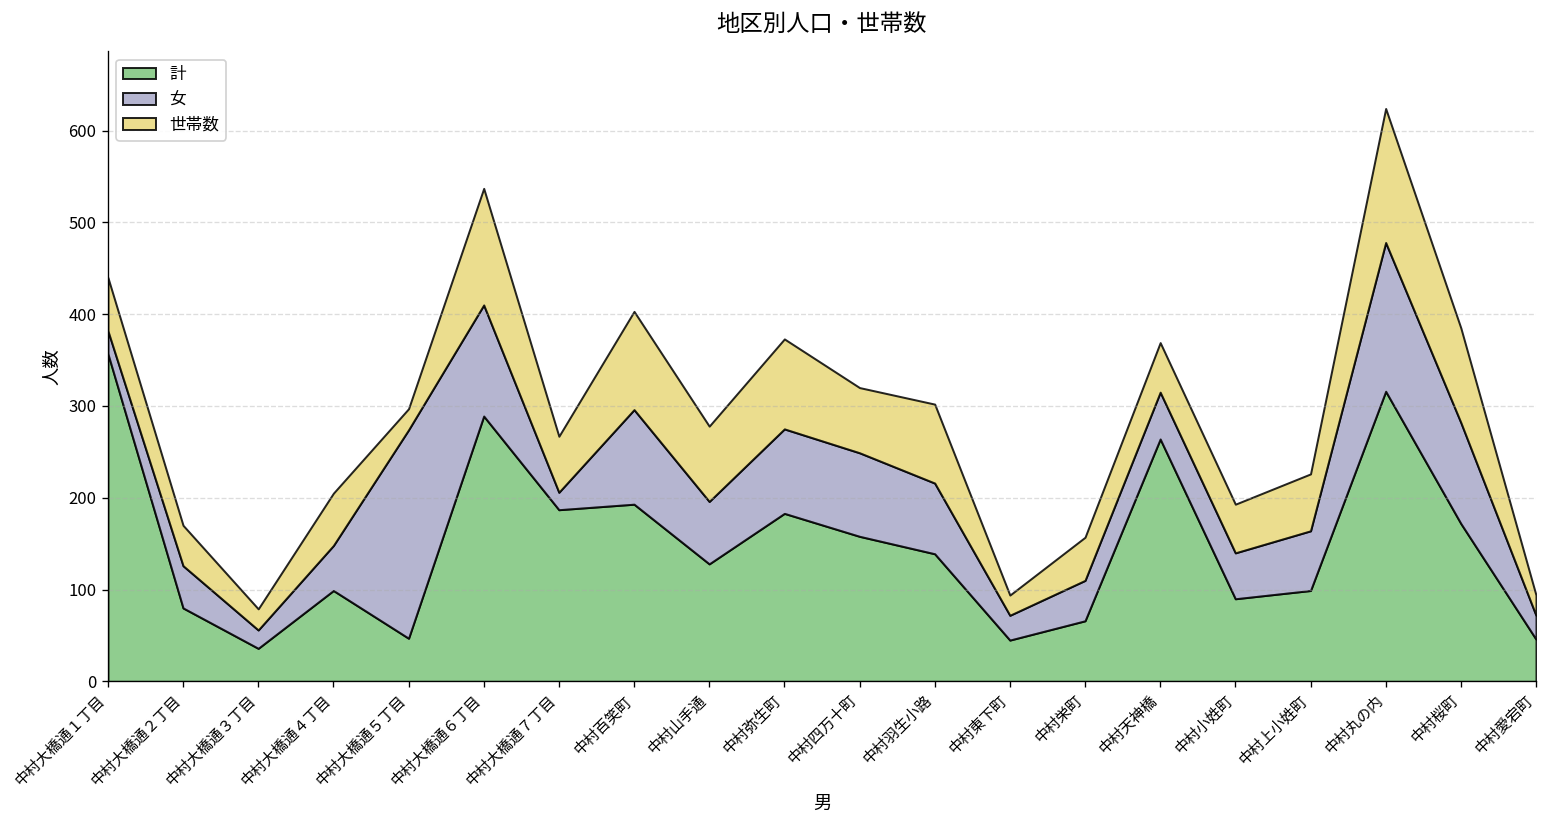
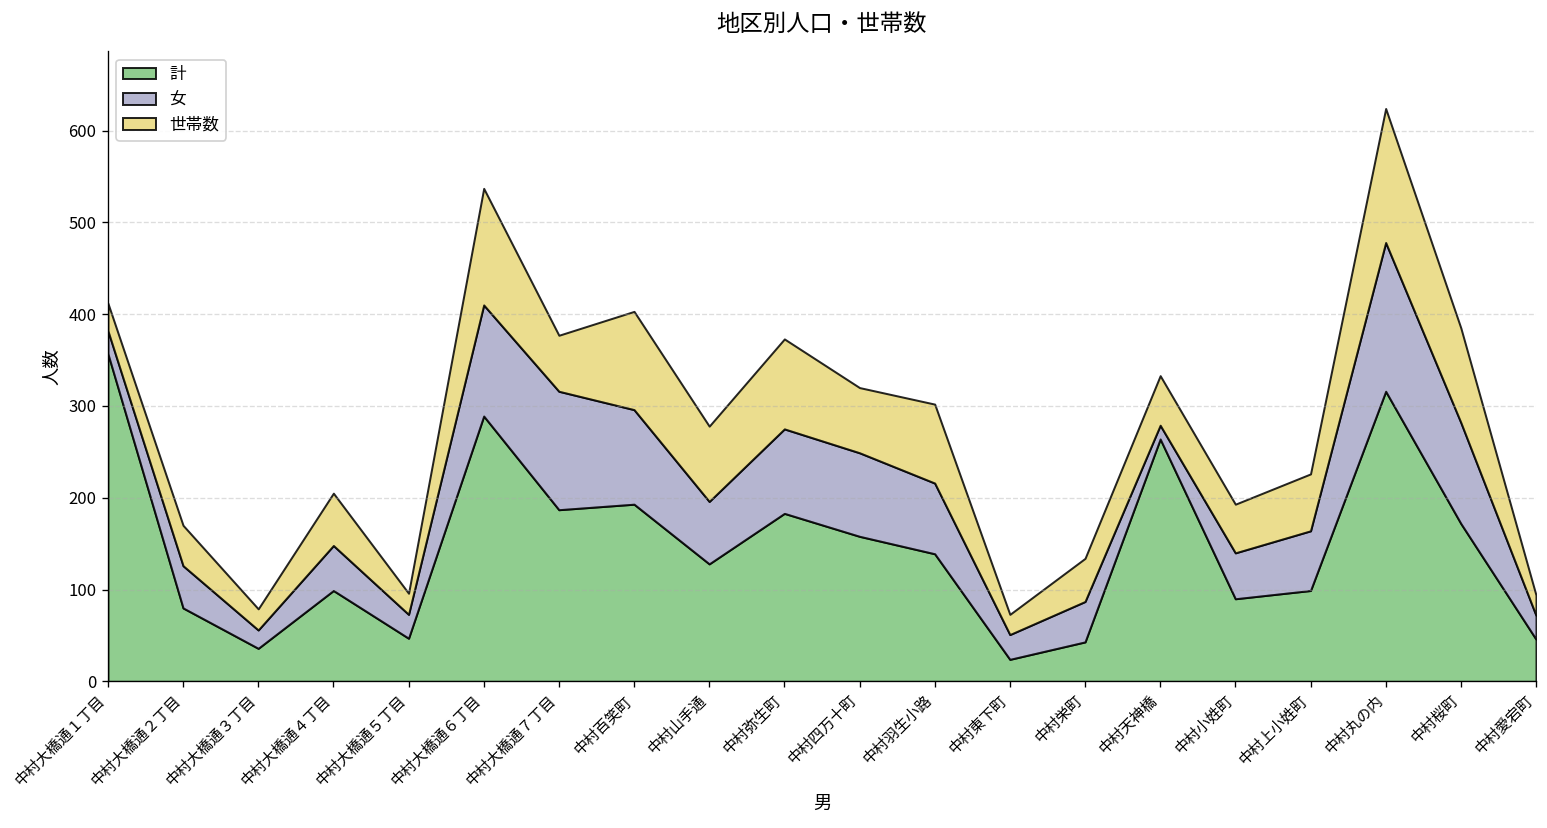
  {
    "計": {
      "中村大橋通１丁目": 360,
      "中村大橋通２丁目": 80,
      "中村大橋通３丁目": 40,
      "中村大橋通４丁目": 100,
      "中村大橋通５丁目": 50,
      "中村大橋通６丁目": 290,
      "中村大橋通７丁目": 190,
      "中村百笑町": 190,
      "中村山手通": 130,
      "中村弥生町": 180,
      "中村四万十町": 160,
      "中村羽生小路": 140,
-     "中村東下町": 50,
-     "中村栄町": 70,
+     "中村東下町": 20,
+     "中村栄町": 40,
      "中村天神橋": 260,
      "中村小姓町": 90,
      "中村上小姓町": 100,
      "中村丸の内": 320,
      "中村桜町": 170,
      "中村愛宕町": 50
    },
    "女": {
      "中村大橋通１丁目": 30,
      "中村大橋通２丁目": 50,
      "中村大橋通３丁目": 20,
      "中村大橋通４丁目": 50,
-     "中村大橋通５丁目": 230,
+     "中村大橋通５丁目": 30,
      "中村大橋通６丁目": 120,
-     "中村大橋通７丁目": 20,
+     "中村大橋通７丁目": 130,
      "中村百笑町": 100,
      "中村山手通": 70,
      "中村弥生町": 90,
      "中村四万十町": 90,
      "中村羽生小路": 80,
      "中村東下町": 30,
      "中村栄町": 40,
-     "中村天神橋": 50,
+     "中村天神橋": 20,
      "中村小姓町": 50,
      "中村上小姓町": 70,
      "中村丸の内": 160,
      "中村桜町": 110,
      "中村愛宕町": 30
    },
    "世帯数": {
-     "中村大橋通１丁目": 60,
+     "中村大橋通１丁目": 30,
      "中村大橋通２丁目": 40,
      "中村大橋通３丁目": 20,
      "中村大橋通４丁目": 60,
      "中村大橋通５丁目": 20,
      "中村大橋通６丁目": 130,
      "中村大橋通７丁目": 60,
      "中村百笑町": 110,
      "中村山手通": 80,
      "中村弥生町": 100,
      "中村四万十町": 70,
      "中村羽生小路": 90,
      "中村東下町": 20,
      "中村栄町": 50,
      "中村天神橋": 50,
      "中村小姓町": 50,
      "中村上小姓町": 60,
      "中村丸の内": 150,
      "中村桜町": 100,
      "中村愛宕町": 20
    }
  }
